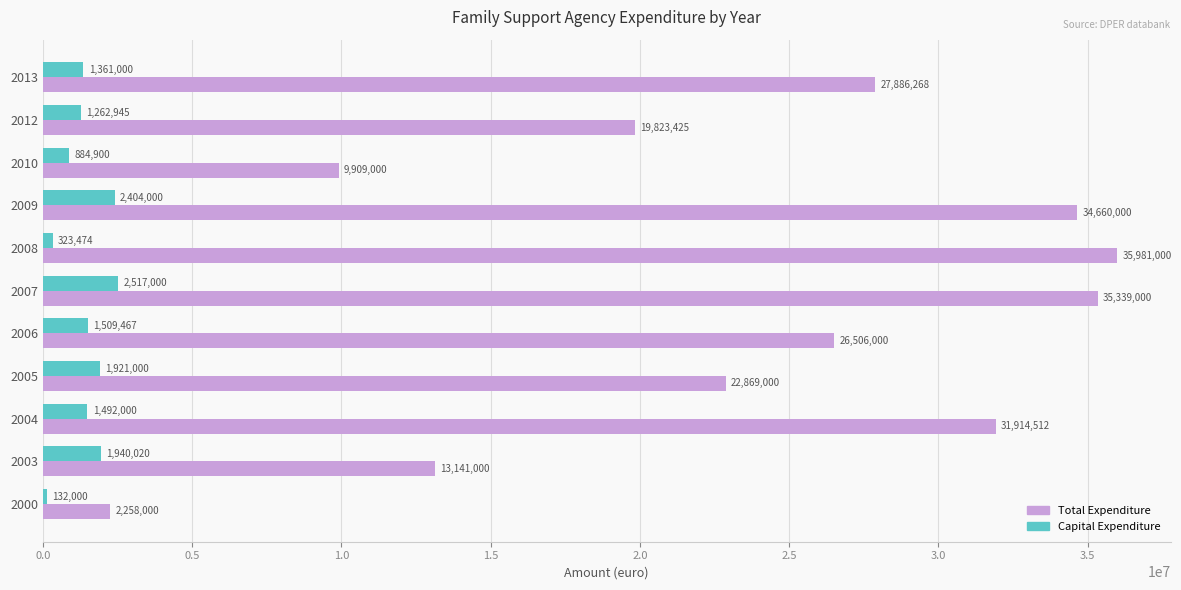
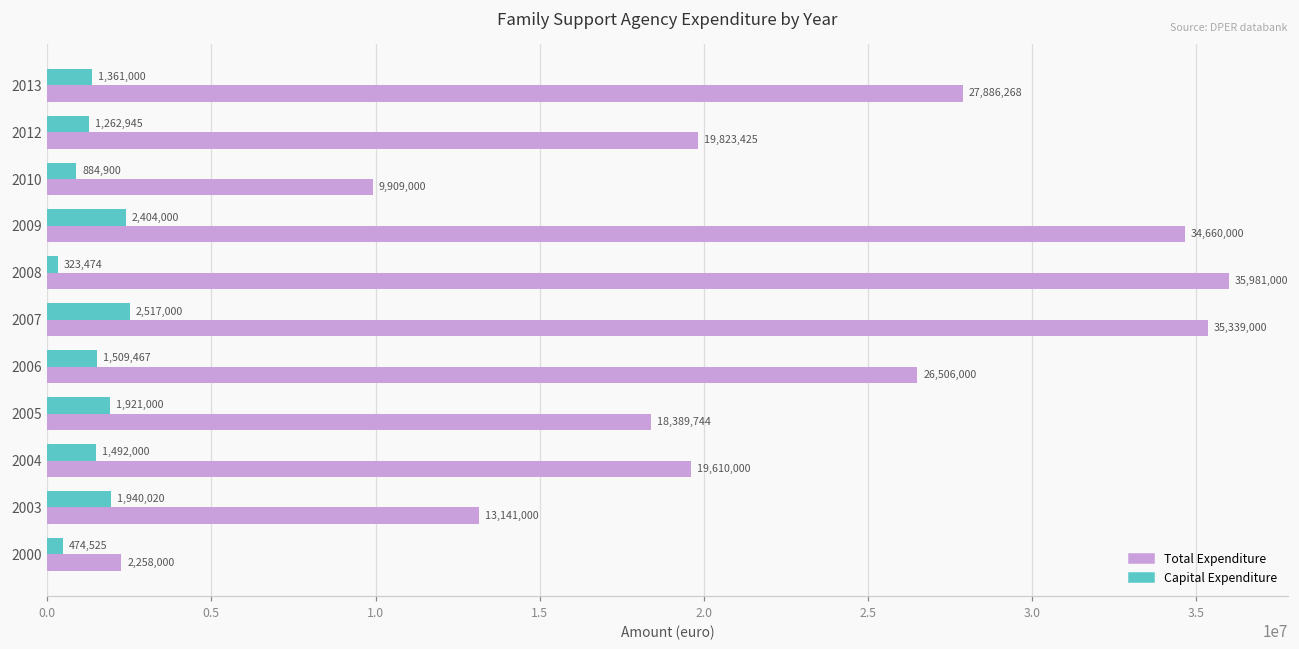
  {
    "Total Expenditure": {
      "2013": "27,886,268",
      "2012": "19,823,425",
      "2010": "9,909,000",
      "2009": "34,660,000",
      "2008": "35,981,000",
      "2007": "35,339,000",
      "2006": "26,506,000",
-     "2005": "22,869,000",
-     "2004": "31,914,512",
+     "2005": "18,389,744",
+     "2004": "19,610,000",
      "2003": "13,141,000",
      "2000": "2,258,000"
    },
    "Capital Expenditure": {
      "2013": "1,361,000",
      "2012": "1,262,945",
      "2010": "884,900",
      "2009": "2,404,000",
      "2008": "323,474",
      "2007": "2,517,000",
      "2006": "1,509,467",
      "2005": "1,921,000",
      "2004": "1,492,000",
      "2003": "1,940,020",
-     "2000": "132,000"
+     "2000": "474,525"
    }
  }
